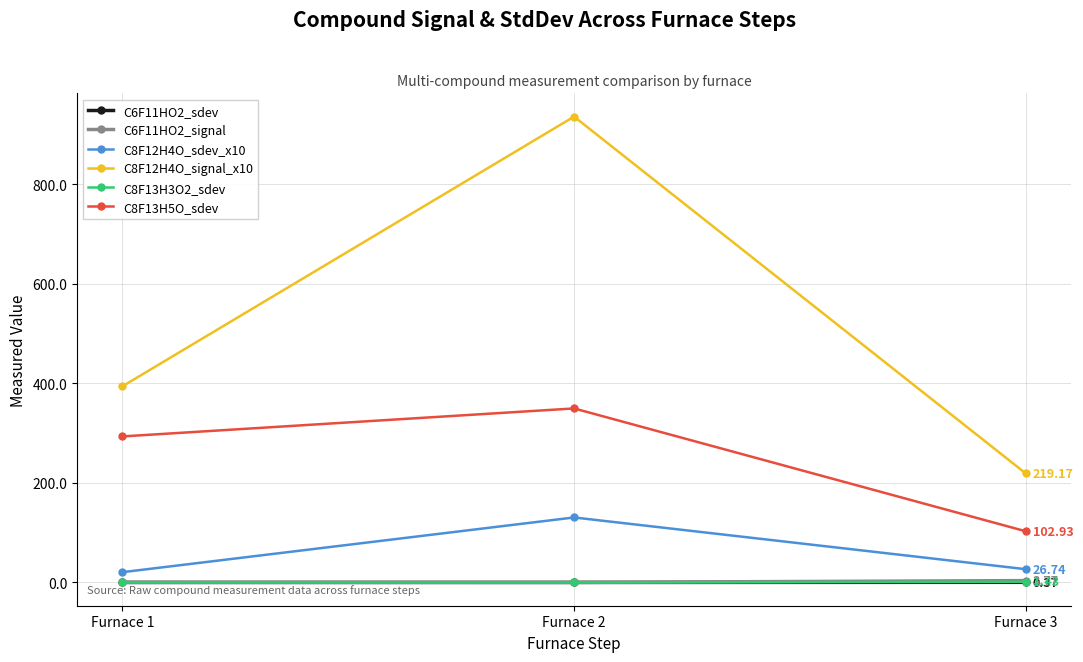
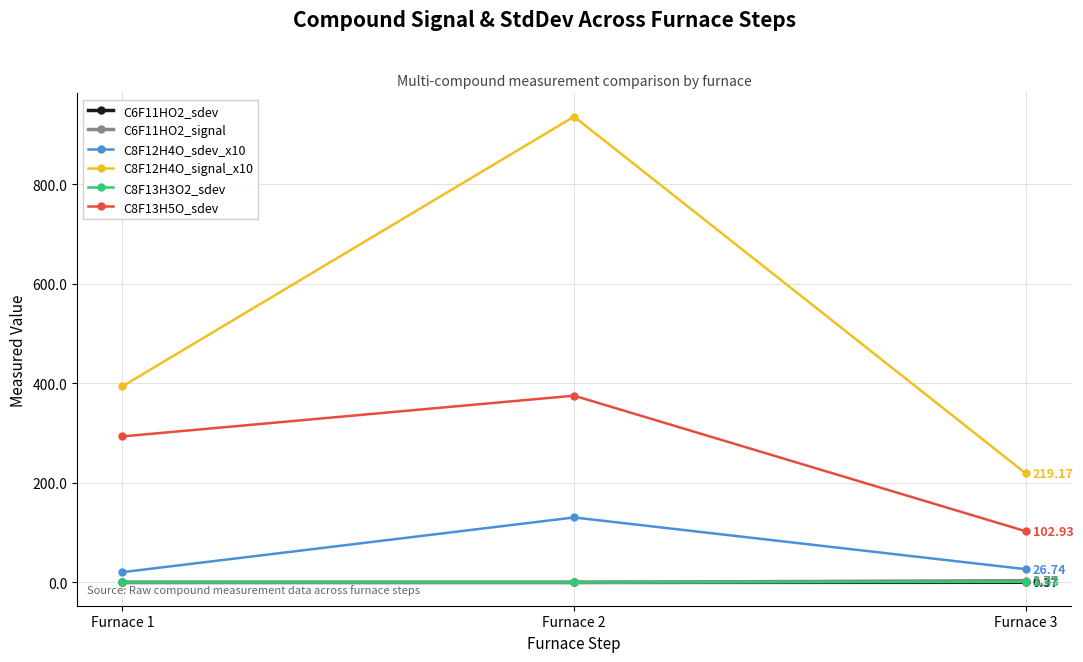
  {
    "C8F12H4O_sdev_x10": {
      "Furnace 3": 26.74
    },
    "C8F12H4O_signal_x10": {
      "Furnace 3": 219.17
    },
    "C8F13H5O_sdev": {
      "Furnace 1": 290,
-     "Furnace 2": 350
+     "Furnace 2": 380
    }
  }
